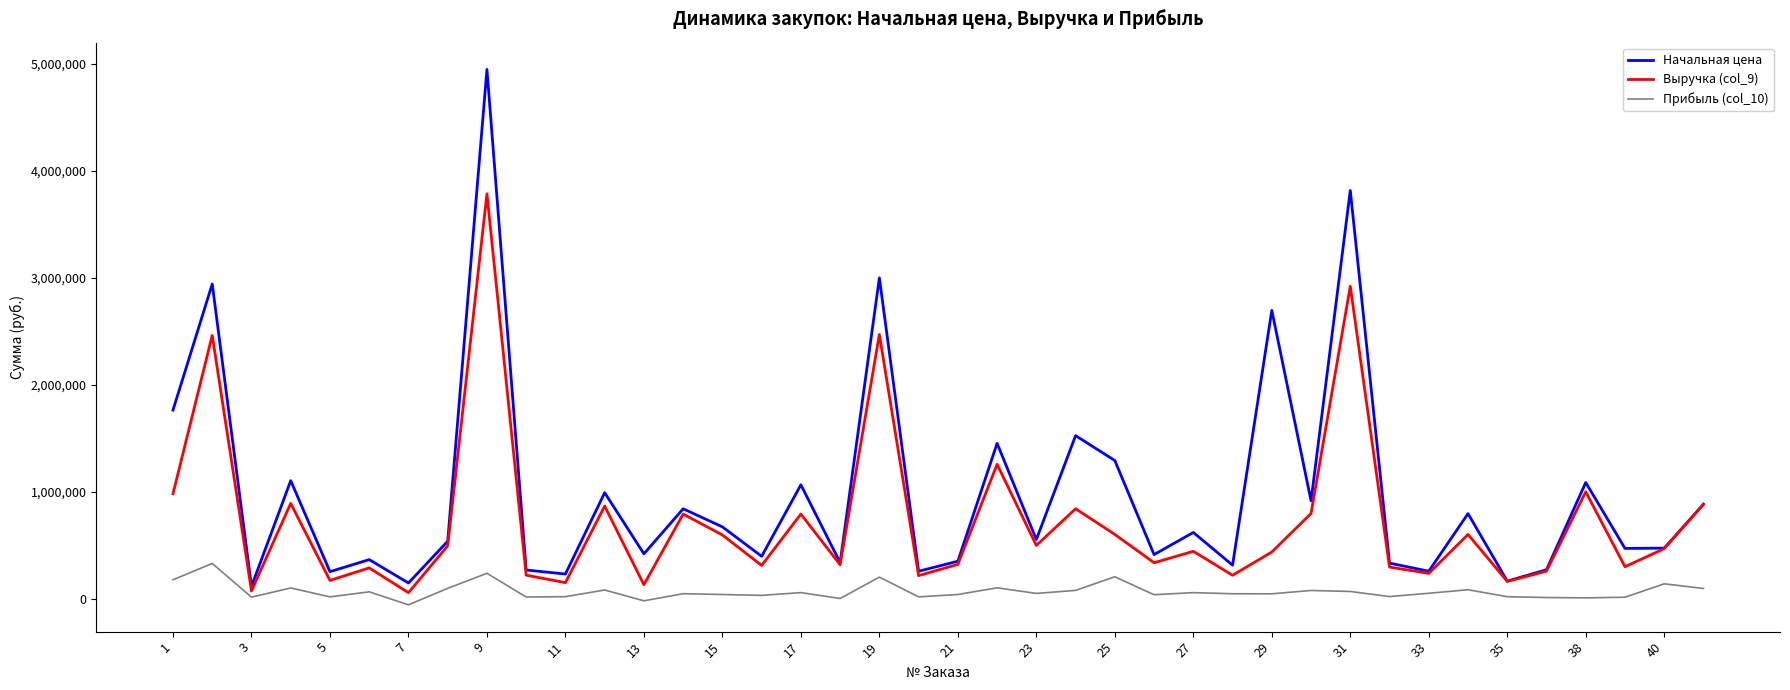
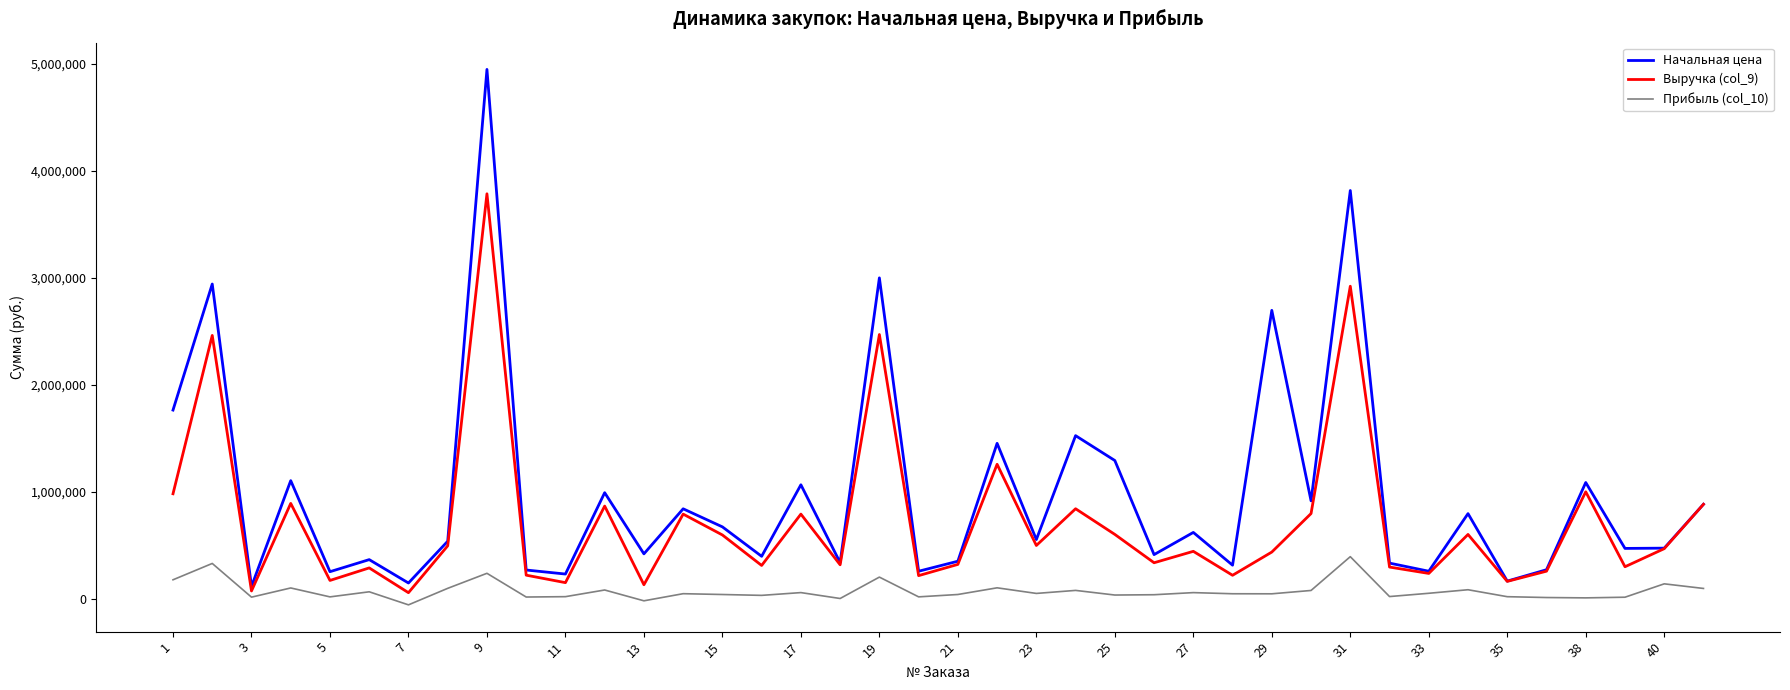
  {
    "Начальная цена": {
      "1": "1,760,000",
      "3": "110,000",
      "5": "250,000",
      "7": "150,000",
      "9": "4,950,000",
      "11": "230,000",
      "13": "420,000",
      "15": "670,000",
      "17": "1,060,000",
      "19": "3,000,000",
      "21": "350,000",
      "23": "550,000",
      "25": "1,290,000",
      "27": "620,000",
      "29": "2,690,000",
      "31": "3,810,000",
      "38": "1,090,000"
    },
    "Выручка (col_9)": {
      "1": "980,000",
      "3": "70,000",
      "5": "170,000",
      "7": "60,000",
      "9": "3,780,000",
      "11": "150,000",
      "13": "130,000",
      "15": "600,000",
      "17": "790,000",
      "19": "2,470,000",
      "21": "320,000",
      "23": "500,000",
      "25": "600,000",
      "27": "440,000",
      "29": "440,000",
      "31": "2,920,000",
      "38": "1,000,000"
    },
    "Прибыль (col_10)": {
      "1": "180,000",
      "3": "10,000",
      "5": "20,000",
      "7": "-60,000",
      "9": "240,000",
      "11": "20,000",
      "13": "-20,000",
      "15": "40,000",
      "17": "60,000",
      "19": "200,000",
      "21": "40,000",
      "23": "50,000",
-     "25": "200,000",
+     "25": "30,000",
      "27": "60,000",
      "29": "50,000",
-     "31": "70,000",
+     "31": "390,000",
      "33": "50,000",
      "35": "20,000",
      "38": "10,000",
      "40": "140,000"
    }
  }
